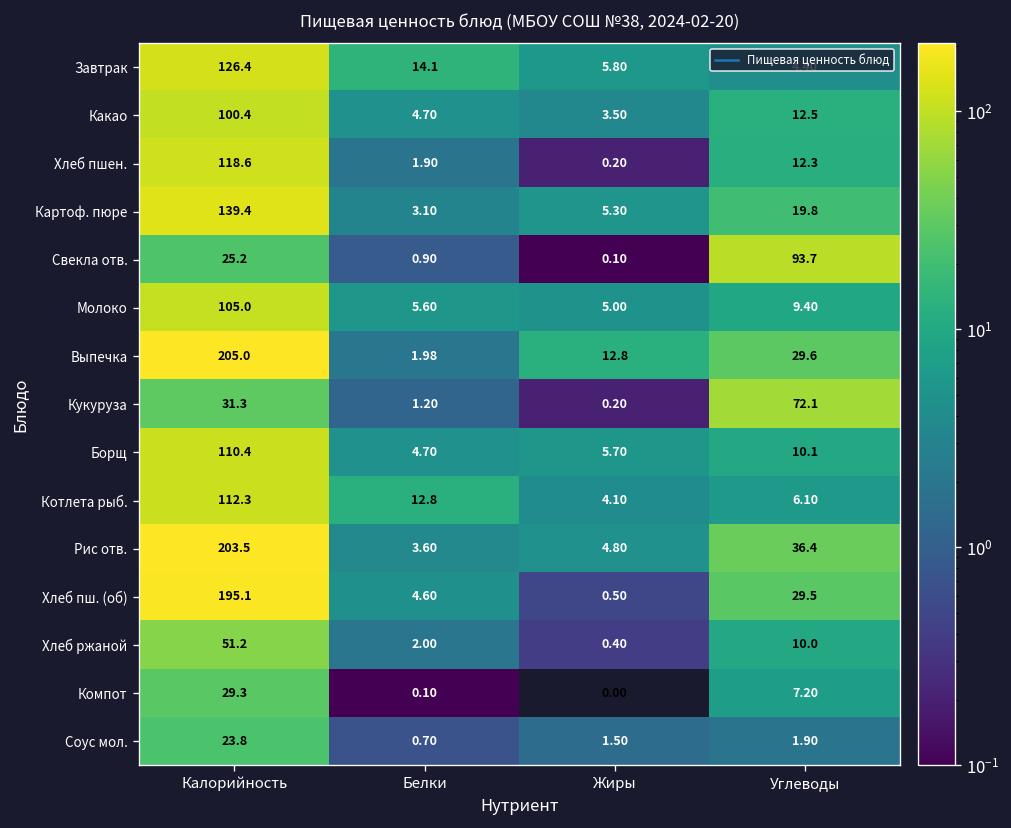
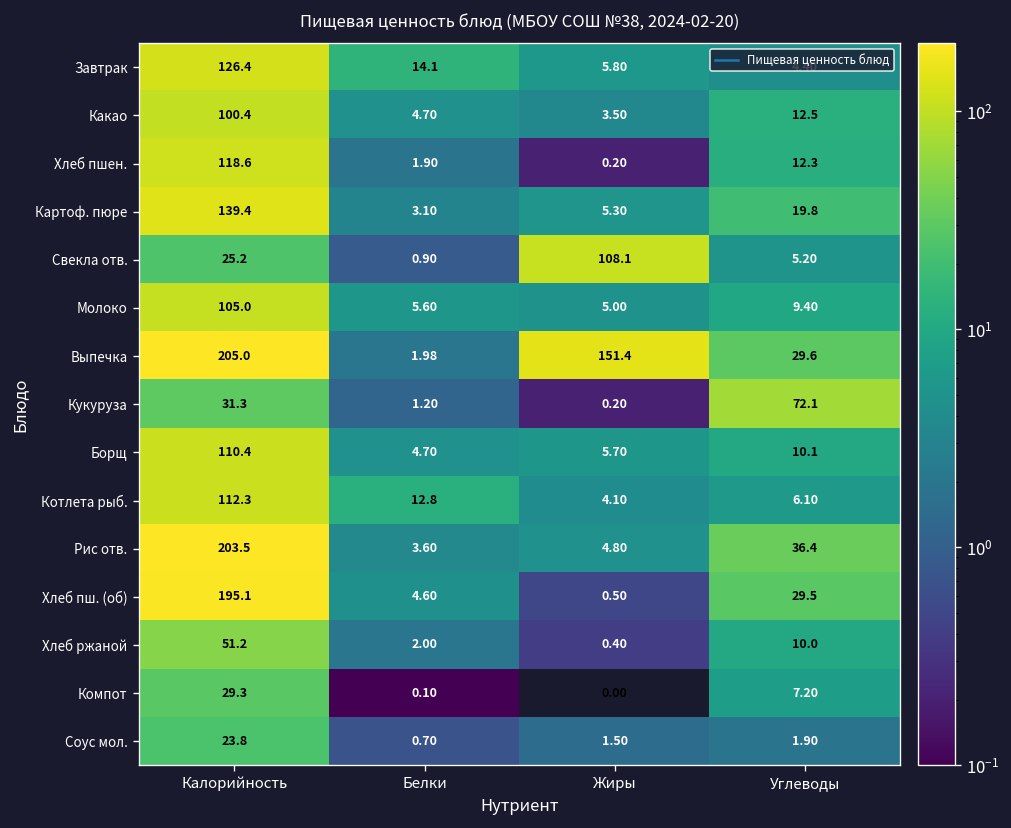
  {
    "Завтрак": {
      "Калорийность": 126.4,
      "Белки": 14.1,
      "Жиры": 5.80
    },
    "Какао": {
      "Калорийность": 100.4,
      "Белки": 4.70,
      "Жиры": 3.50,
      "Углеводы": 12.5
    },
    "Хлеб пшен.": {
      "Калорийность": 118.6,
      "Белки": 1.90,
      "Жиры": 0.20,
      "Углеводы": 12.3
    },
    "Картоф. пюре": {
      "Калорийность": 139.4,
      "Белки": 3.10,
      "Жиры": 5.30,
      "Углеводы": 19.8
    },
    "Свекла отв.": {
      "Калорийность": 25.2,
      "Белки": 0.90,
-     "Жиры": 0.10,
-     "Углеводы": 93.7
+     "Жиры": 108.1,
+     "Углеводы": 5.20
    },
    "Молоко": {
      "Калорийность": 105.0,
      "Белки": 5.60,
      "Жиры": 5.00,
      "Углеводы": 9.40
    },
    "Выпечка": {
      "Калорийность": 205.0,
      "Белки": 1.98,
-     "Жиры": 12.8,
+     "Жиры": 151.4,
      "Углеводы": 29.6
    },
    "Кукуруза": {
      "Калорийность": 31.3,
      "Белки": 1.20,
      "Жиры": 0.20,
      "Углеводы": 72.1
    },
    "Борщ": {
      "Калорийность": 110.4,
      "Белки": 4.70,
      "Жиры": 5.70,
      "Углеводы": 10.1
    },
    "Котлета рыб.": {
      "Калорийность": 112.3,
      "Белки": 12.8,
      "Жиры": 4.10,
      "Углеводы": 6.10
    },
    "Рис отв.": {
      "Калорийность": 203.5,
      "Белки": 3.60,
      "Жиры": 4.80,
      "Углеводы": 36.4
    },
    "Хлеб пш. (об)": {
      "Калорийность": 195.1,
      "Белки": 4.60,
      "Жиры": 0.50,
      "Углеводы": 29.5
    },
    "Хлеб ржаной": {
      "Калорийность": 51.2,
      "Белки": 2.00,
      "Жиры": 0.40,
      "Углеводы": 10.0
    },
    "Компот": {
      "Калорийность": 29.3,
      "Белки": 0.10,
      "Углеводы": 7.20
    },
    "Соус мол.": {
      "Калорийность": 23.8,
      "Белки": 0.70,
      "Жиры": 1.50,
      "Углеводы": 1.90
    }
  }
